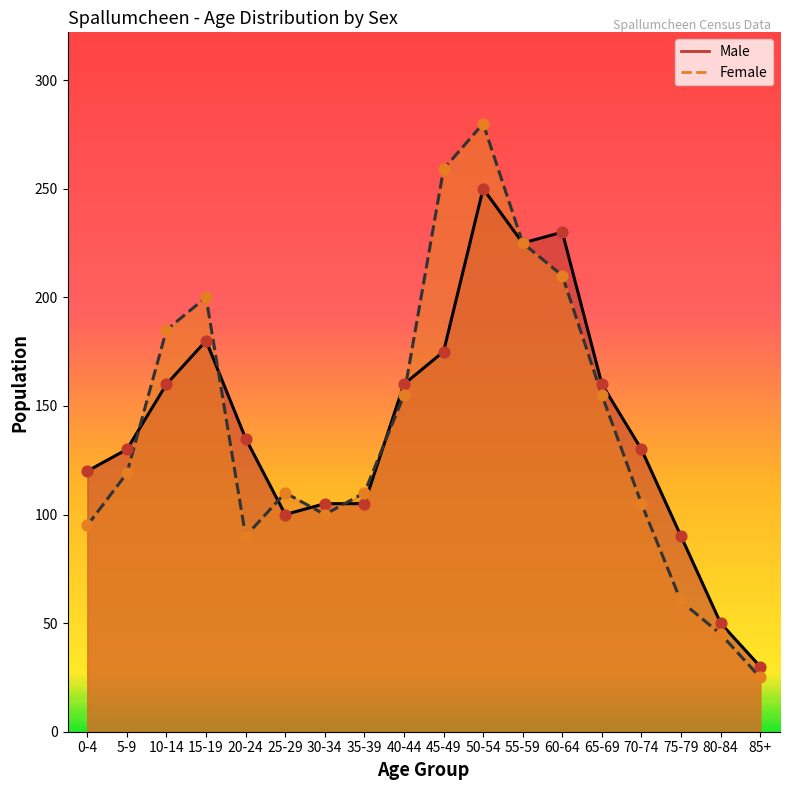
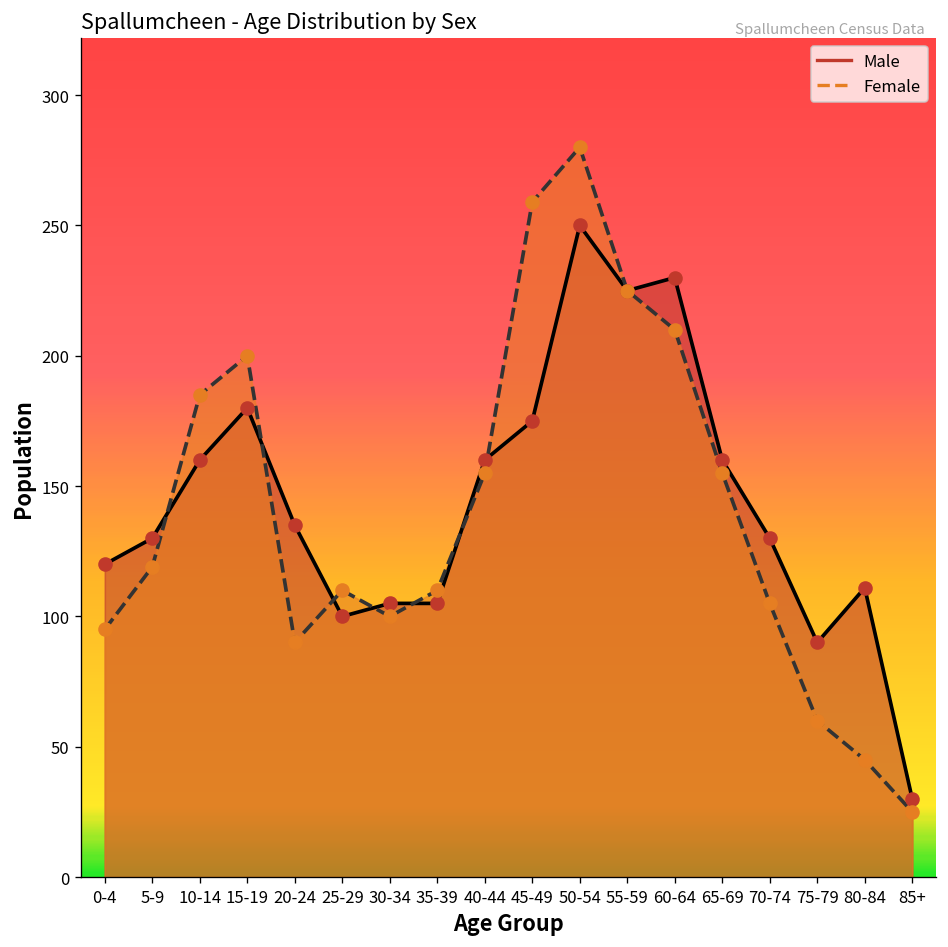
  {
    "Male": {
      "0-4": 120,
      "5-9": 130,
      "10-14": 160,
      "15-19": 180,
      "20-24": 135,
      "25-29": 100,
      "30-34": 105,
      "35-39": 105,
      "40-44": 160,
      "45-49": 175,
      "50-54": 250,
      "60-64": 230,
      "65-69": 160,
      "70-74": 130,
      "75-79": 90,
-     "80-84": 50,
+     "80-84": 111,
      "85+": 30
    },
    "Female": {
      "0-4": 95,
      "5-9": 119,
      "10-14": 185,
      "15-19": 200,
      "20-24": 90,
      "25-29": 110,
      "30-34": 100,
      "35-39": 110,
      "40-44": 155,
      "45-49": 259,
      "50-54": 280,
      "60-64": 210,
      "65-69": 155,
      "70-74": 105,
      "75-79": 60,
      "80-84": 45,
      "85+": 25
    }
  }
